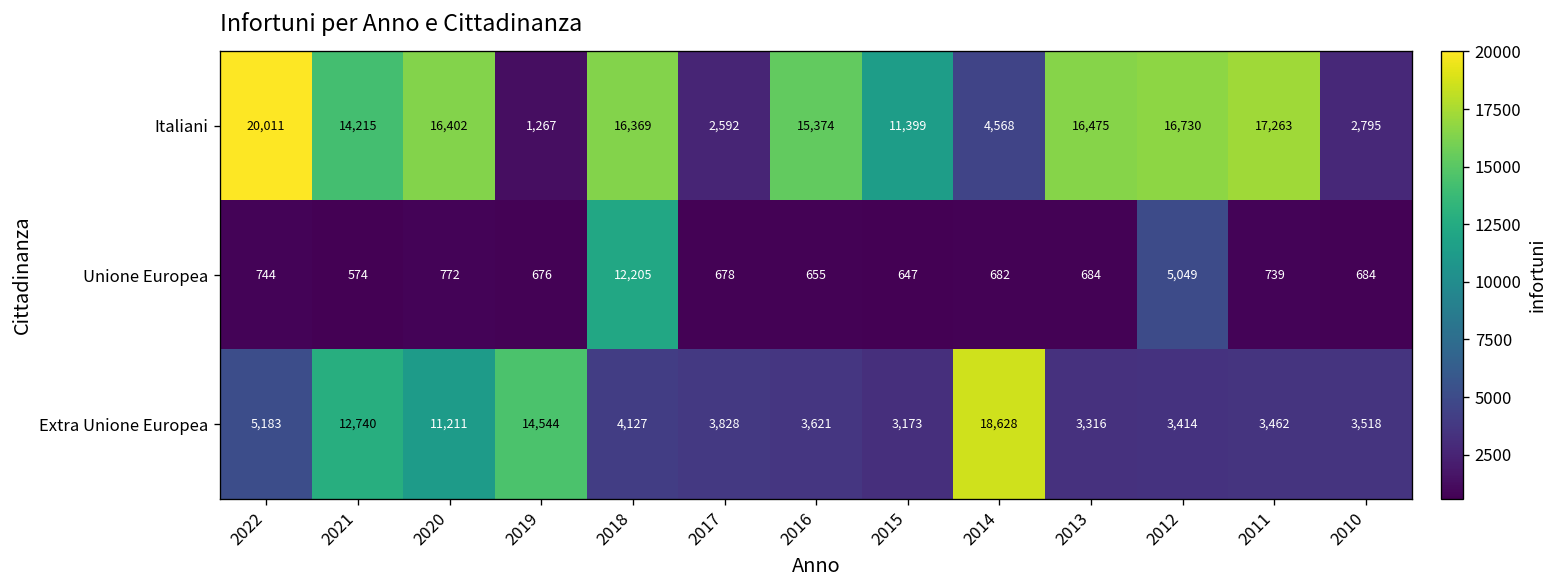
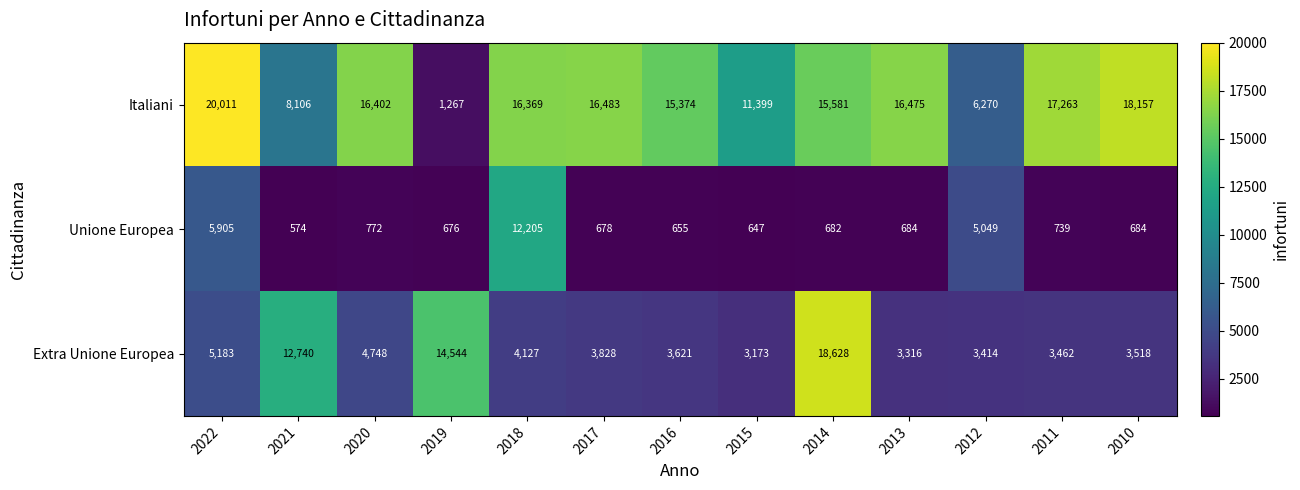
  {
    "Italiani": {
      "2022": "20,011",
-     "2021": "14,215",
+     "2021": "8,106",
      "2020": "16,402",
      "2019": "1,267",
      "2018": "16,369",
-     "2017": "2,592",
+     "2017": "16,483",
      "2016": "15,374",
      "2015": "11,399",
-     "2014": "4,568",
+     "2014": "15,581",
      "2013": "16,475",
-     "2012": "16,730",
+     "2012": "6,270",
      "2011": "17,263",
-     "2010": "2,795"
+     "2010": "18,157"
    },
    "Unione Europea": {
-     "2022": "744",
+     "2022": "5,905",
      "2021": "574",
      "2020": "772",
      "2019": "676",
      "2018": "12,205",
      "2017": "678",
      "2016": "655",
      "2015": "647",
      "2014": "682",
      "2013": "684",
      "2012": "5,049",
      "2011": "739",
      "2010": "684"
    },
    "Extra Unione Europea": {
      "2022": "5,183",
      "2021": "12,740",
-     "2020": "11,211",
+     "2020": "4,748",
      "2019": "14,544",
      "2018": "4,127",
      "2017": "3,828",
      "2016": "3,621",
      "2015": "3,173",
      "2014": "18,628",
      "2013": "3,316",
      "2012": "3,414",
      "2011": "3,462",
      "2010": "3,518"
    }
  }
